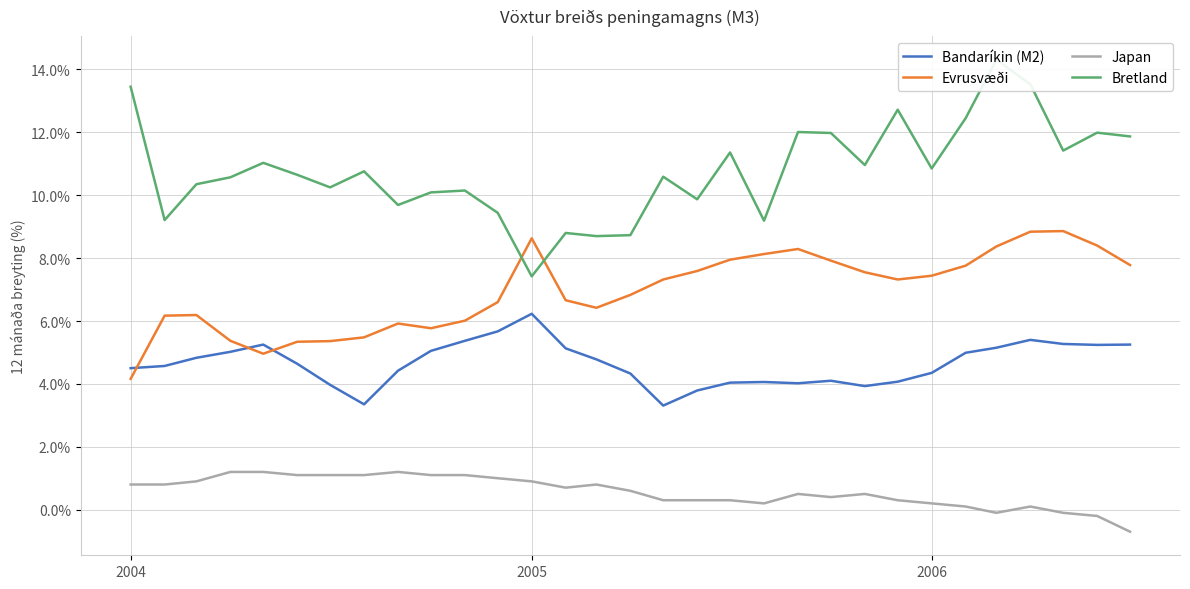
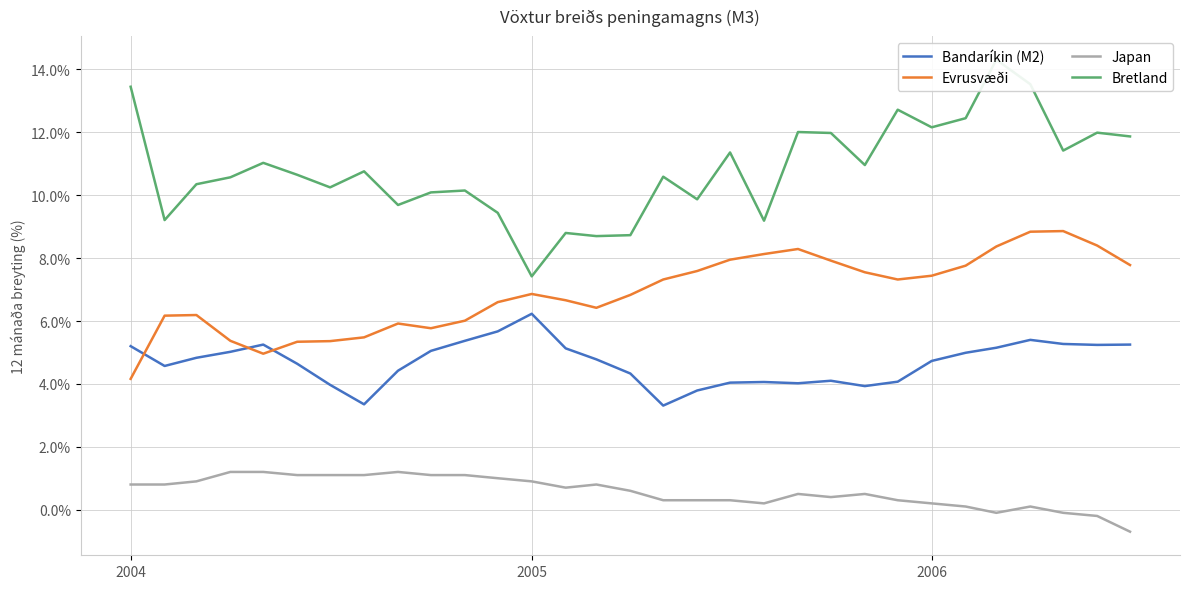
  {
    "Bandaríkin (M2)": {
-     "2004": "4.5%",
+     "2004": "5.2%",
      "2005": "6.2%",
-     "2006": "4.4%"
+     "2006": "4.7%"
    },
    "Evrusvæði": {
      "2004": "4.2%",
-     "2005": "8.6%",
+     "2005": "6.9%",
      "2006": "7.4%"
    },
    "Japan": {
      "2004": "0.8%",
      "2005": "0.9%",
      "2006": "0.2%"
    },
    "Bretland": {
      "2004": "13.5%",
      "2005": "7.4%",
-     "2006": "10.9%"
+     "2006": "12.2%"
    }
  }
